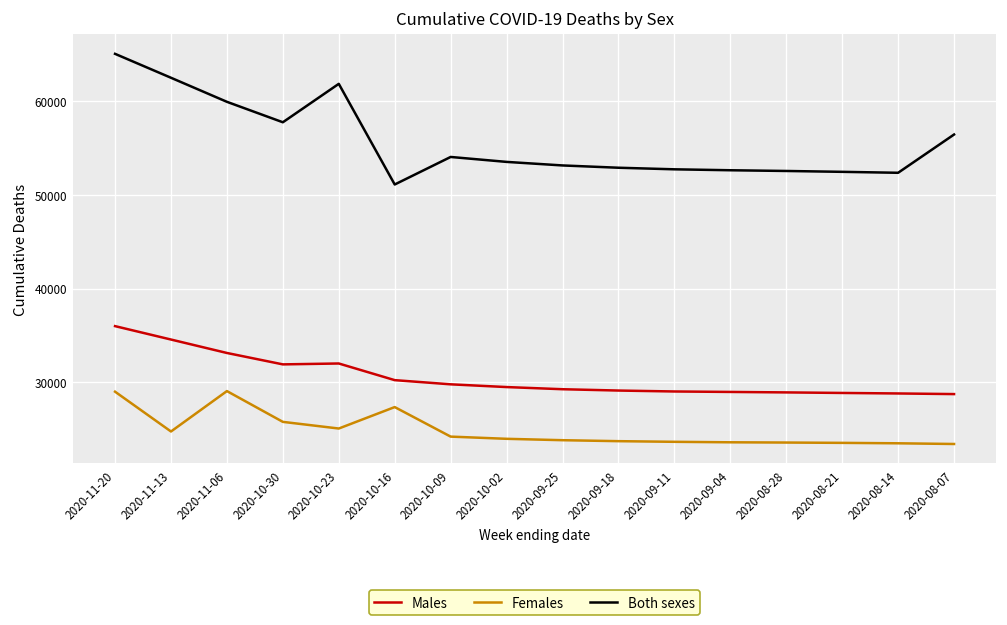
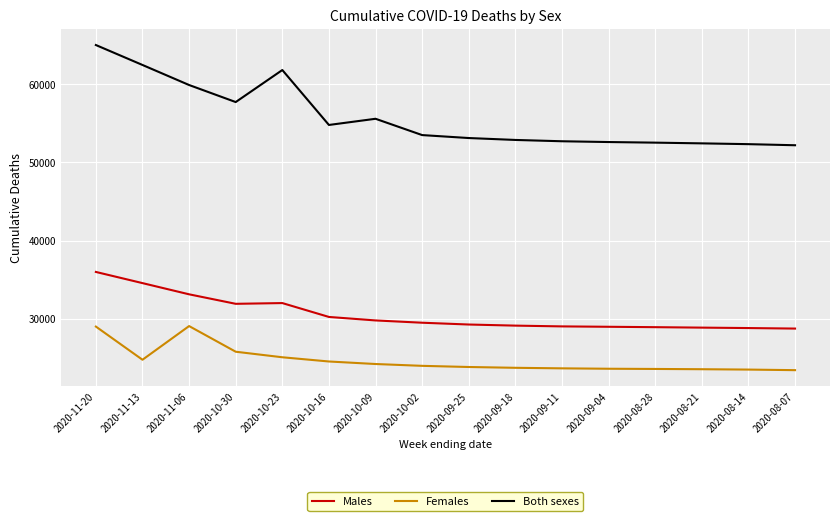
  {
    "Males": {
      "2020-11-20": 36000,
      "2020-11-13": 35000,
      "2020-11-06": 33000,
      "2020-10-30": 32000,
      "2020-10-23": 32000,
      "2020-10-16": 30000,
      "2020-10-09": 30000,
      "2020-10-02": 30000,
      "2020-09-25": 29000,
      "2020-09-18": 29000,
      "2020-09-11": 29000,
      "2020-09-04": 29000,
      "2020-08-28": 29000,
      "2020-08-21": 29000,
      "2020-08-14": 29000,
      "2020-08-07": 29000
    },
    "Females": {
      "2020-11-20": 29000,
      "2020-11-13": 25000,
      "2020-11-06": 29000,
      "2020-10-30": 26000,
      "2020-10-23": 25000,
-     "2020-10-16": 27000,
+     "2020-10-16": 25000,
      "2020-10-09": 24000,
      "2020-10-02": 24000,
      "2020-09-25": 24000,
      "2020-09-18": 24000,
      "2020-09-11": 24000,
      "2020-09-04": 24000,
      "2020-08-28": 24000,
      "2020-08-21": 24000,
      "2020-08-14": 24000,
      "2020-08-07": 23000
    },
    "Both sexes": {
      "2020-11-20": 65000,
      "2020-11-13": 62000,
      "2020-11-06": 60000,
      "2020-10-30": 58000,
      "2020-10-23": 62000,
-     "2020-10-16": 51000,
-     "2020-10-09": 54000,
+     "2020-10-16": 55000,
+     "2020-10-09": 56000,
      "2020-10-02": 53000,
      "2020-09-25": 53000,
      "2020-09-18": 53000,
      "2020-09-11": 53000,
      "2020-09-04": 53000,
      "2020-08-28": 53000,
      "2020-08-21": 52000,
      "2020-08-14": 52000,
-     "2020-08-07": 56000
+     "2020-08-07": 52000
    }
  }
